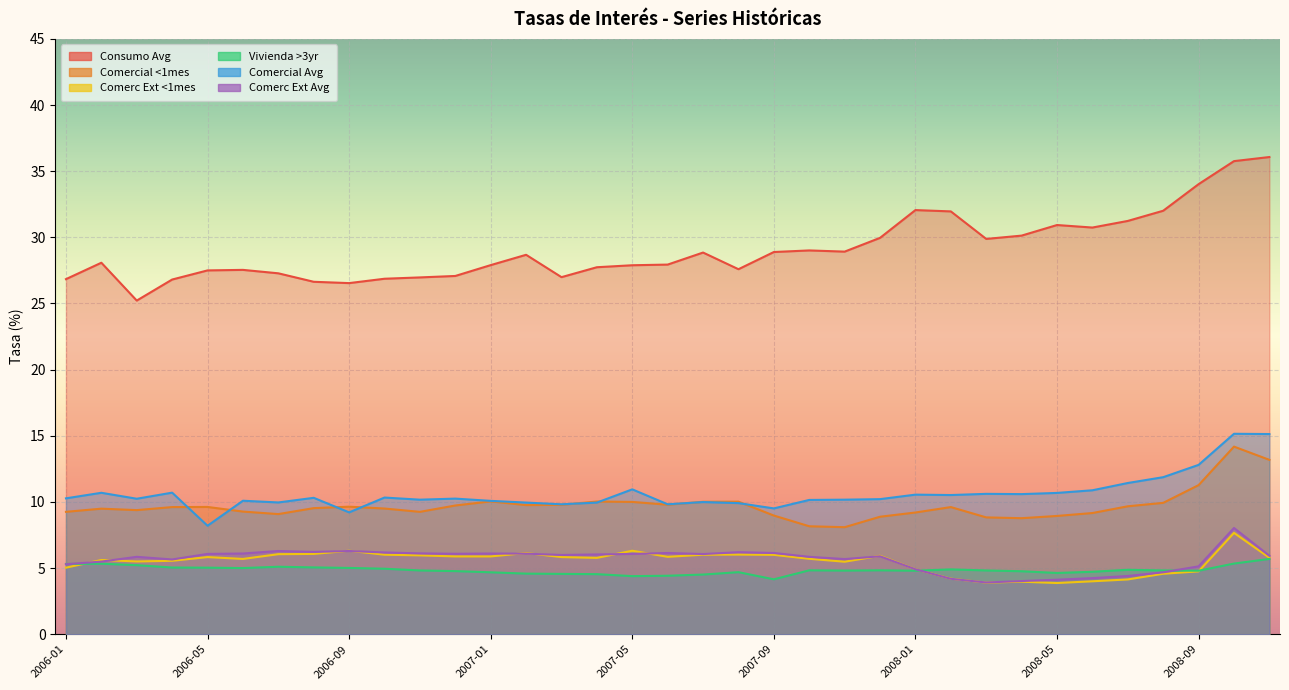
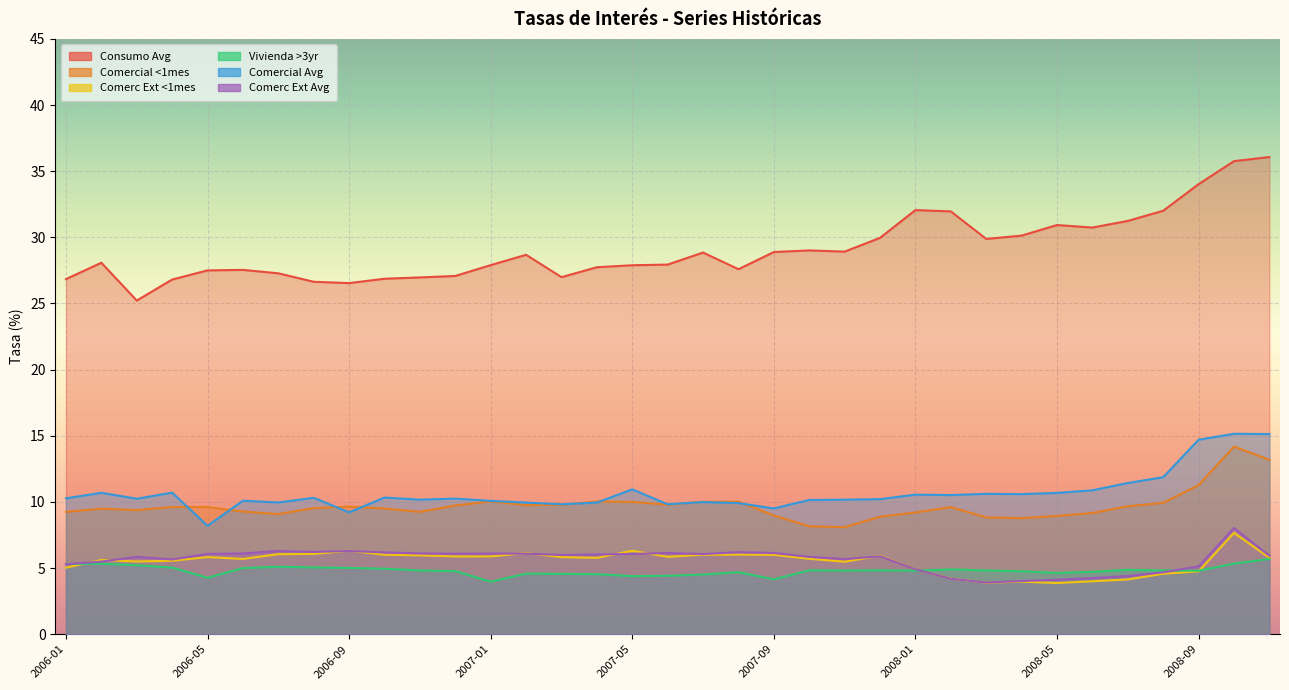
  {
    "Vivienda >3yr": {
-     "2006-05": 5.0,
+     "2006-05": 4.3,
      "2006-09": 5.0,
-     "2007-01": 4.7,
+     "2007-01": 4.0,
      "2007-05": 4.4,
      "2007-09": 4.2,
      "2008-05": 4.6
    },
    "Comercial Avg": {
      "2006-01": 10.3,
      "2006-05": 8.2,
      "2006-09": 9.2,
      "2007-05": 11.0,
      "2007-09": 9.5,
      "2008-01": 10.6,
      "2008-05": 10.7,
-     "2008-09": 12.8
+     "2008-09": 14.7
    },
    "Comerc Ext Avg": {
      "2006-05": 6.1,
      "2007-01": 6.1,
      "2007-05": 6.1,
      "2008-05": 4.1,
      "2008-09": 5.1
    }
  }
